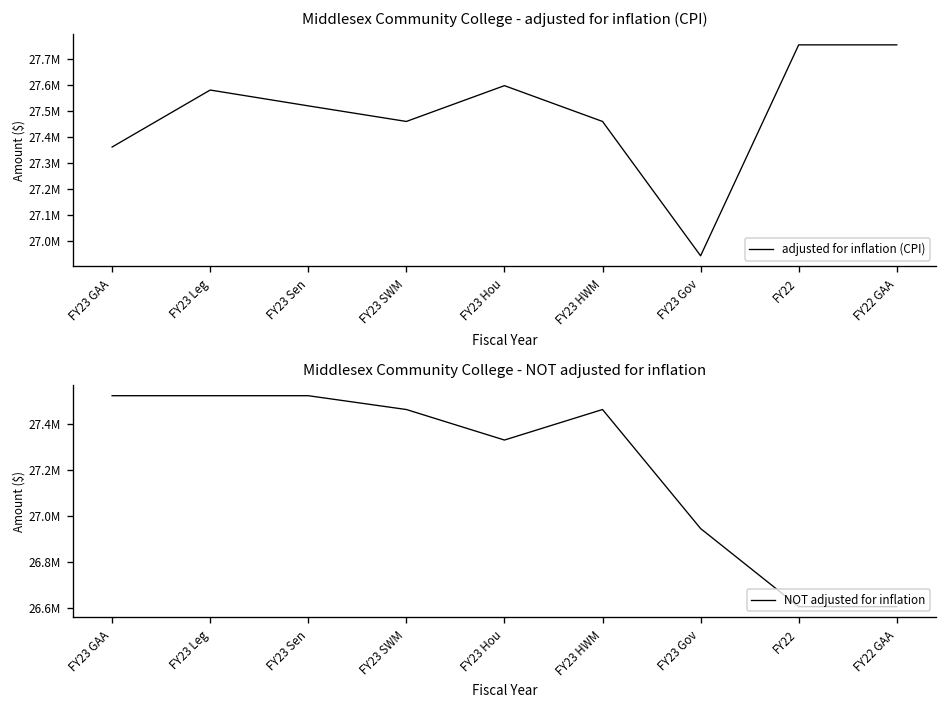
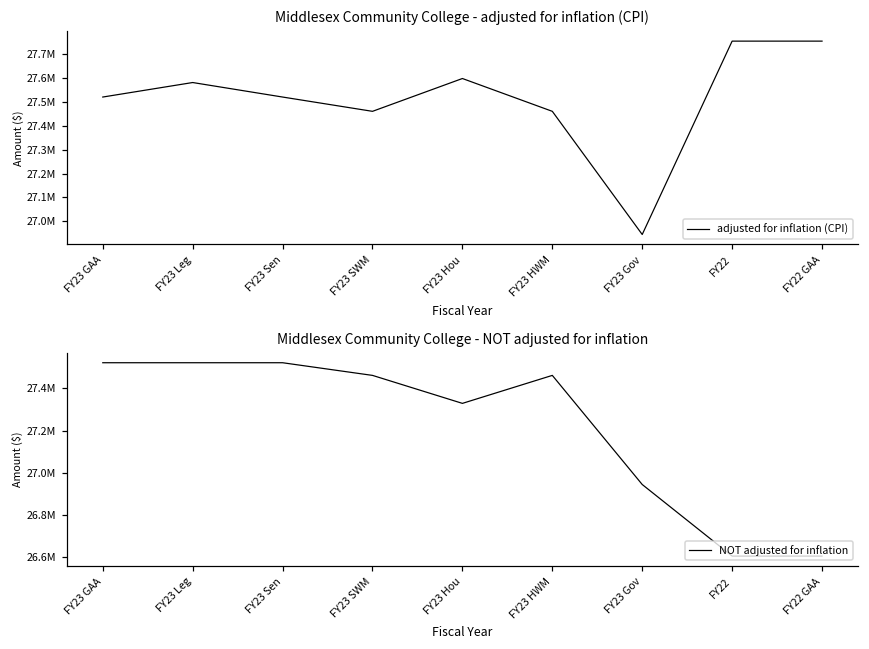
  {
    "Middlesex Community College - adjusted for inflation (CPI)": {
-     "FY23 GAA": 27360000,
+     "FY23 GAA": 27520000,
      "FY23 Leg": 27580000,
      "FY23 Sen": 27520000,
      "FY23 SWM": 27460000,
      "FY23 Hou": 27600000,
      "FY23 HWM": 27460000,
      "FY23 Gov": 26940000,
      "FY22": 27760000,
      "FY22 GAA": 27760000
    },
    "Middlesex Community College - NOT adjusted for inflation": {
      "FY23 GAA": 27520000,
      "FY23 Leg": 27520000,
      "FY23 Sen": 27520000,
      "FY23 SWM": 27460000,
      "FY23 Hou": 27330000,
      "FY23 HWM": 27460000,
      "FY23 Gov": 26940000
    }
  }
